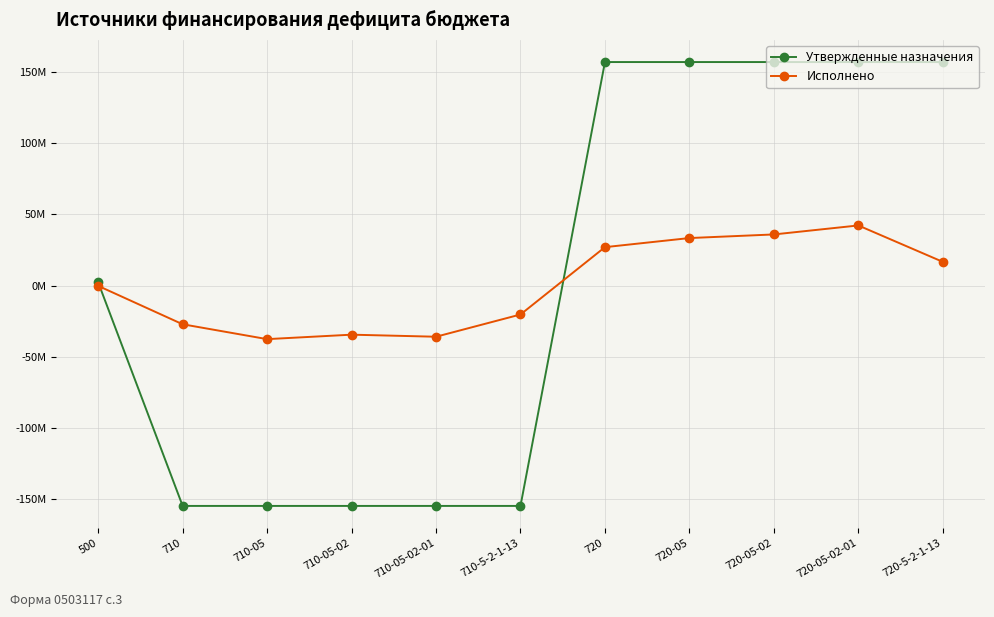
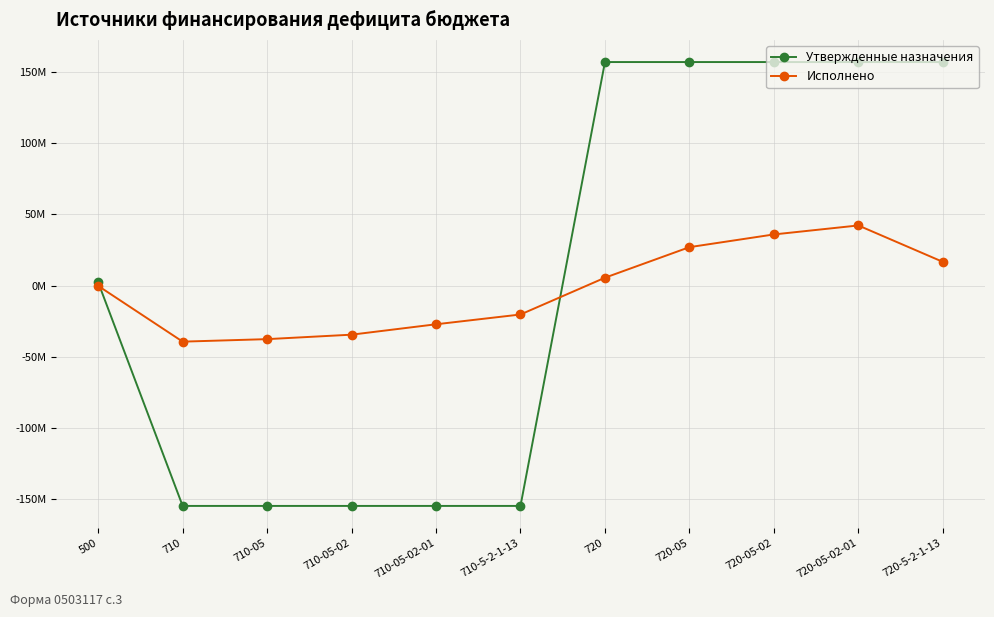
  {
    "Утвержденные назначения": {
      "500": 2000000,
      "710": -155000000,
      "710-05": -155000000,
      "710-05-02": -155000000,
      "710-05-02-01": -155000000,
      "710-5-2-1-13": -155000000,
      "720": 157000000,
      "720-05": 157000000
    },
    "Исполнено": {
      "500": 0,
-     "710": -27000000,
+     "710": -39000000,
      "710-05": -38000000,
      "710-05-02": -34000000,
-     "710-05-02-01": -36000000,
+     "710-05-02-01": -27000000,
      "710-5-2-1-13": -20000000,
-     "720": 27000000,
-     "720-05": 33000000,
+     "720": 5000000,
+     "720-05": 27000000,
      "720-05-02": 36000000,
      "720-05-02-01": 42000000,
      "720-5-2-1-13": 17000000
    }
  }
